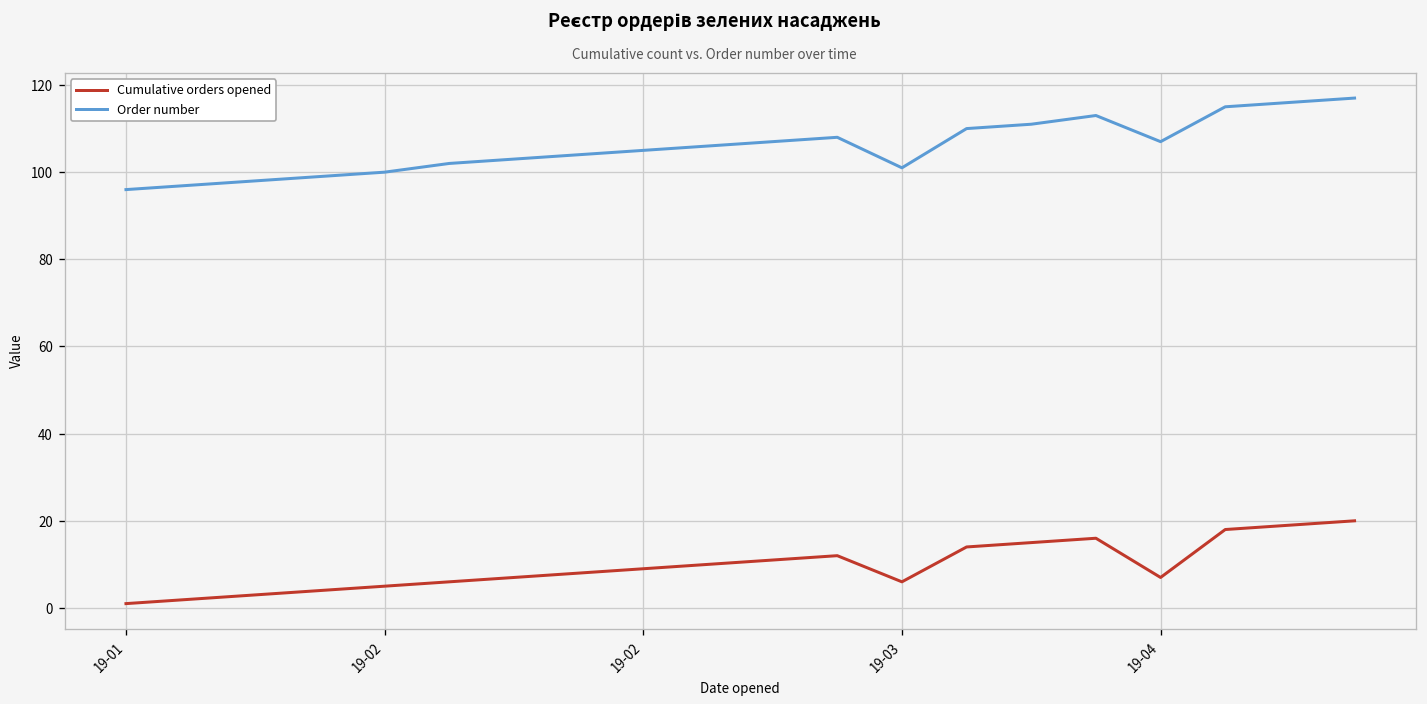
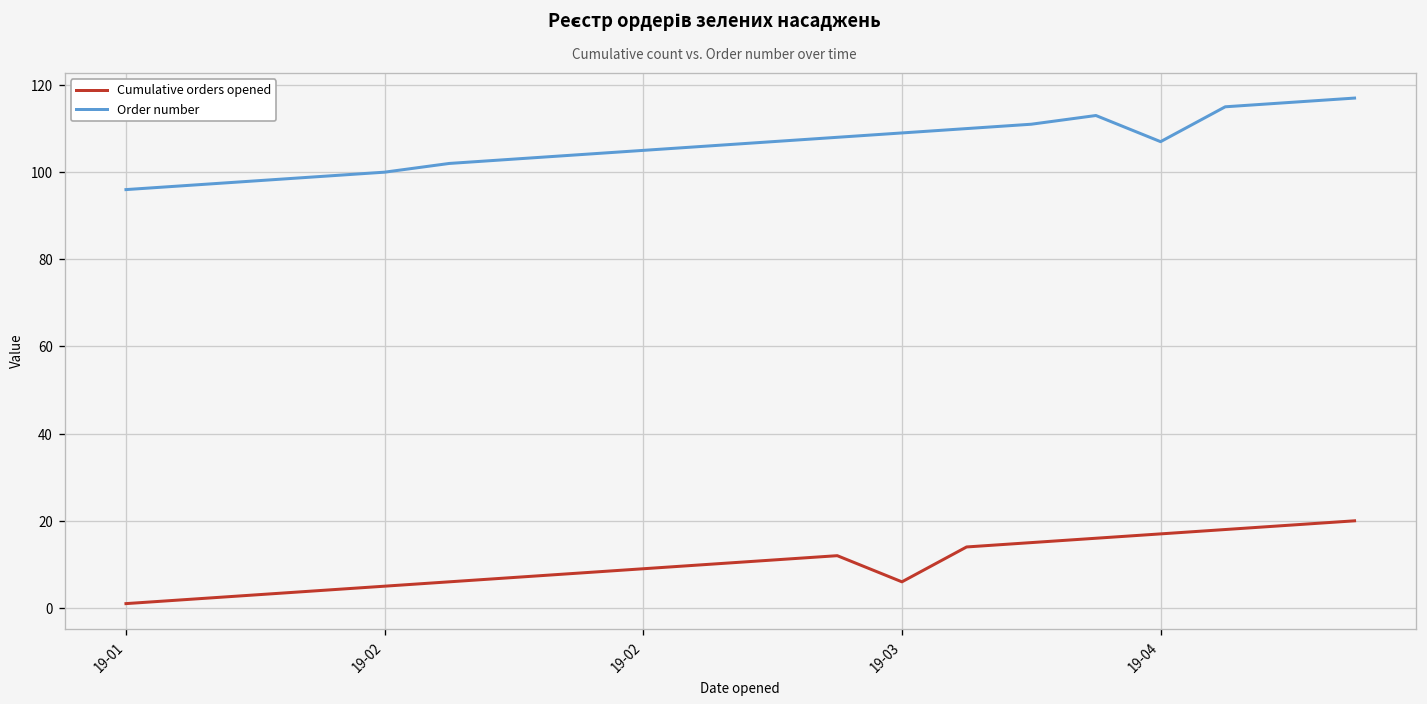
  {
    "Cumulative orders opened": {
      "19-01": 1,
      "19-03": 6,
-     "19-04": 7
+     "19-04": 17
    },
    "Order number": {
      "19-01": 96,
-     "19-03": 101,
+     "19-03": 109,
      "19-04": 107
    }
  }
